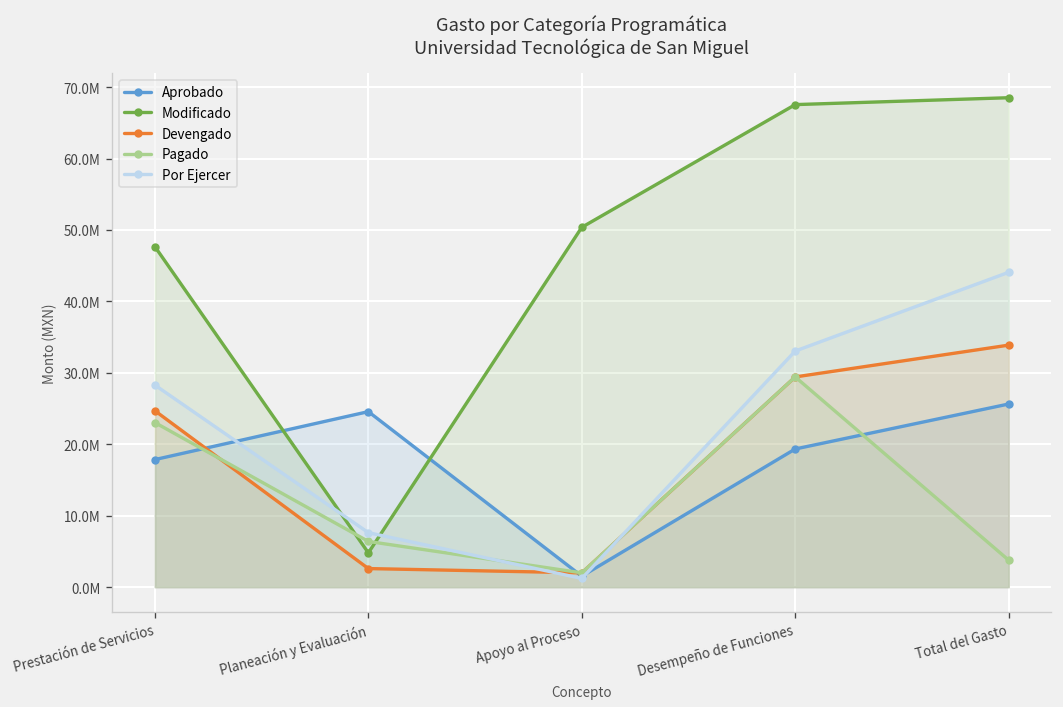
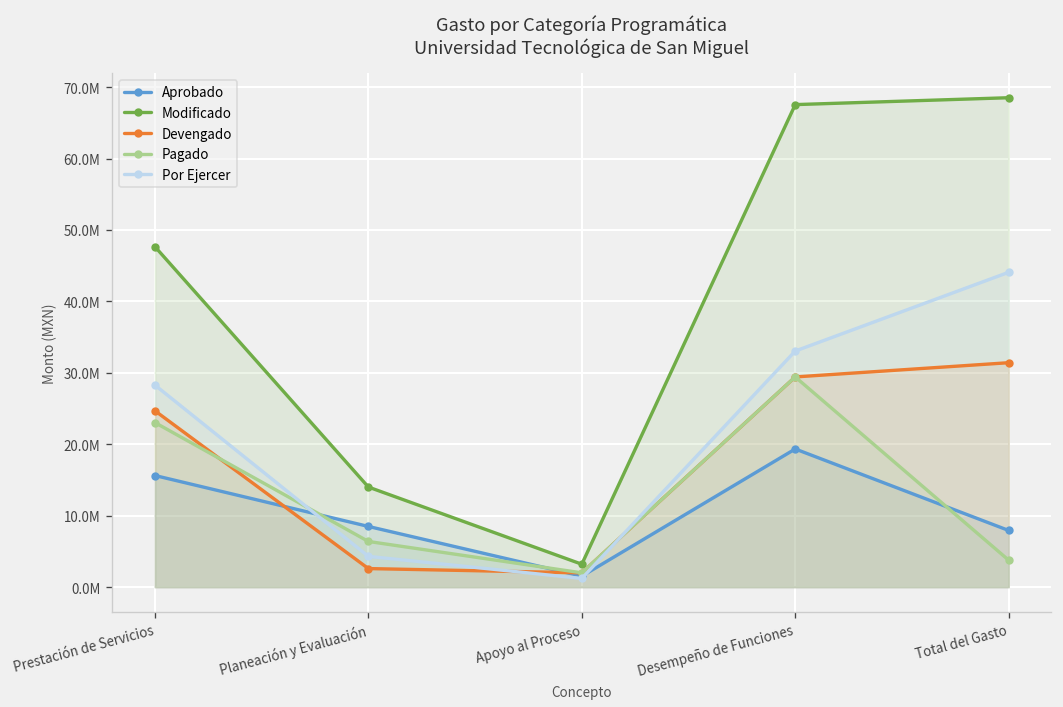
  {
    "Aprobado": {
-     "Prestación de Servicios": 18000000,
-     "Planeación y Evaluación": 25000000,
+     "Prestación de Servicios": 16000000,
+     "Planeación y Evaluación": 8000000,
      "Desempeño de Funciones": 19000000,
-     "Total del Gasto": 26000000
+     "Total del Gasto": 8000000
    },
    "Modificado": {
      "Prestación de Servicios": 48000000,
-     "Planeación y Evaluación": 5000000,
-     "Apoyo al Proceso": 50000000,
+     "Planeación y Evaluación": 14000000,
+     "Apoyo al Proceso": 3000000,
      "Desempeño de Funciones": 68000000,
      "Total del Gasto": 69000000
    },
    "Devengado": {
      "Prestación de Servicios": 25000000,
      "Planeación y Evaluación": 3000000,
-     "Total del Gasto": 34000000
+     "Total del Gasto": 31000000
    },
    "Pagado": {
      "Prestación de Servicios": 23000000,
      "Planeación y Evaluación": 6000000,
      "Total del Gasto": 4000000
    },
    "Por Ejercer": {
      "Prestación de Servicios": 28000000,
-     "Planeación y Evaluación": 8000000,
+     "Planeación y Evaluación": 4000000,
      "Desempeño de Funciones": 33000000,
      "Total del Gasto": 44000000
    }
  }
